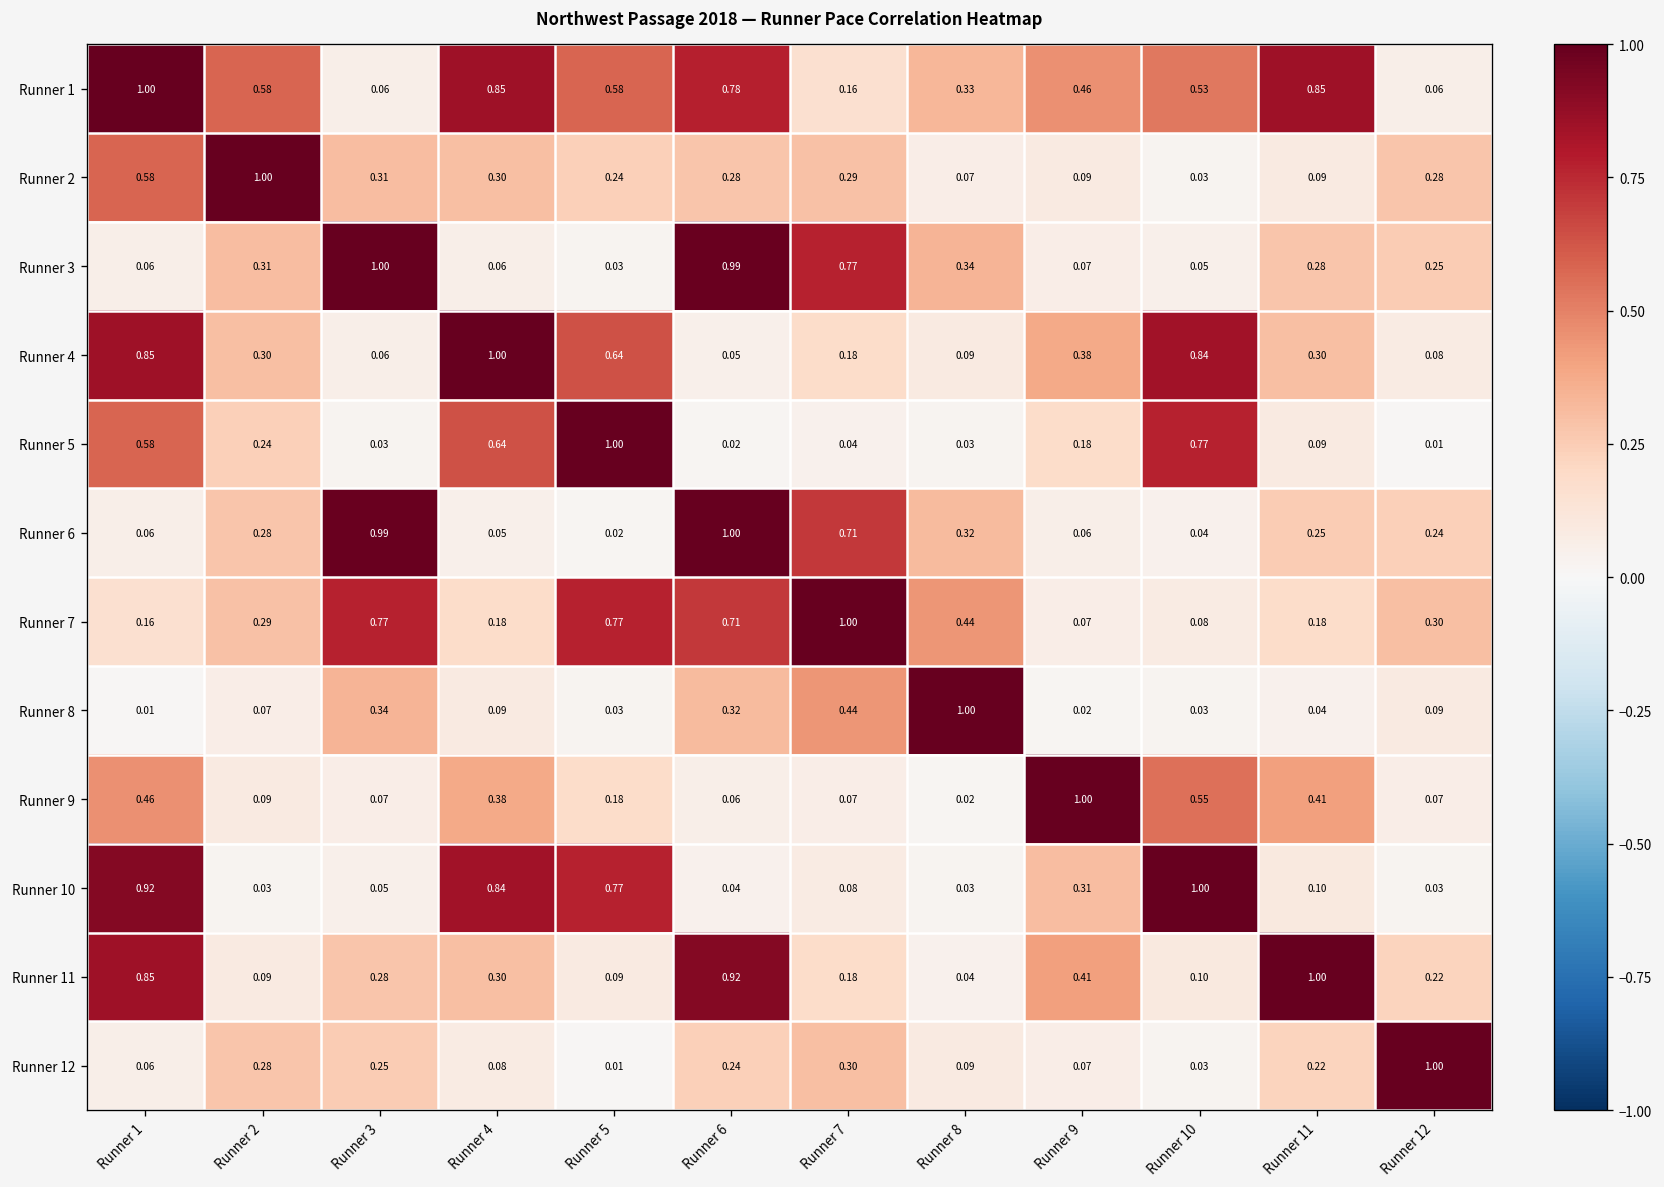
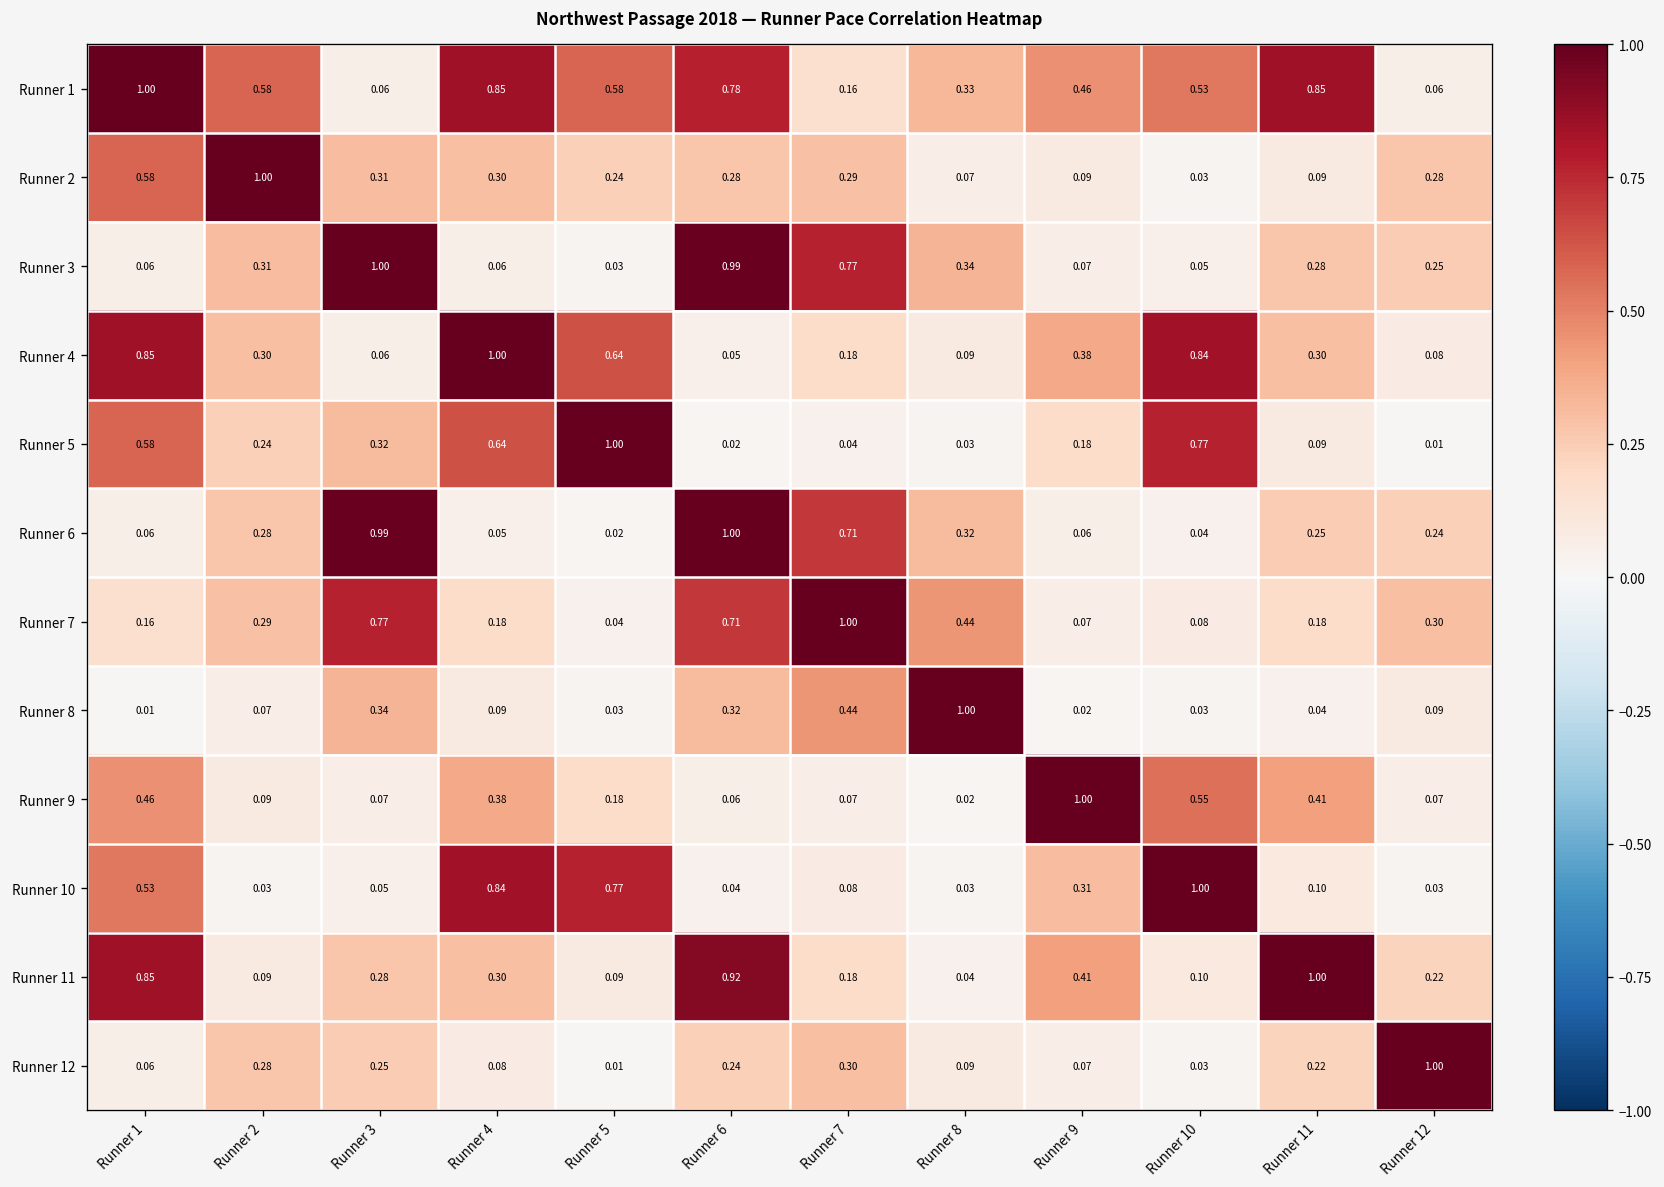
  {
    "Runner 1": {
      "Runner 1": 1.00,
      "Runner 2": 0.58,
      "Runner 3": 0.06,
      "Runner 4": 0.85,
      "Runner 5": 0.58,
      "Runner 6": 0.78,
      "Runner 7": 0.16,
      "Runner 8": 0.33,
      "Runner 9": 0.46,
      "Runner 10": 0.53,
      "Runner 11": 0.85,
      "Runner 12": 0.06
    },
    "Runner 2": {
      "Runner 1": 0.58,
      "Runner 2": 1.00,
      "Runner 3": 0.31,
      "Runner 4": 0.30,
      "Runner 5": 0.24,
      "Runner 6": 0.28,
      "Runner 7": 0.29,
      "Runner 8": 0.07,
      "Runner 9": 0.09,
      "Runner 10": 0.03,
      "Runner 11": 0.09,
      "Runner 12": 0.28
    },
    "Runner 3": {
      "Runner 1": 0.06,
      "Runner 2": 0.31,
      "Runner 3": 1.00,
      "Runner 4": 0.06,
      "Runner 5": 0.03,
      "Runner 6": 0.99,
      "Runner 7": 0.77,
      "Runner 8": 0.34,
      "Runner 9": 0.07,
      "Runner 10": 0.05,
      "Runner 11": 0.28,
      "Runner 12": 0.25
    },
    "Runner 4": {
      "Runner 1": 0.85,
      "Runner 2": 0.30,
      "Runner 3": 0.06,
      "Runner 4": 1.00,
      "Runner 5": 0.64,
      "Runner 6": 0.05,
      "Runner 7": 0.18,
      "Runner 8": 0.09,
      "Runner 9": 0.38,
      "Runner 10": 0.84,
      "Runner 11": 0.30,
      "Runner 12": 0.08
    },
    "Runner 5": {
      "Runner 1": 0.58,
      "Runner 2": 0.24,
-     "Runner 3": 0.03,
+     "Runner 3": 0.32,
      "Runner 4": 0.64,
      "Runner 5": 1.00,
      "Runner 6": 0.02,
      "Runner 7": 0.04,
      "Runner 8": 0.03,
      "Runner 9": 0.18,
      "Runner 10": 0.77,
      "Runner 11": 0.09,
      "Runner 12": 0.01
    },
    "Runner 6": {
      "Runner 1": 0.06,
      "Runner 2": 0.28,
      "Runner 3": 0.99,
      "Runner 4": 0.05,
      "Runner 5": 0.02,
      "Runner 6": 1.00,
      "Runner 7": 0.71,
      "Runner 8": 0.32,
      "Runner 9": 0.06,
      "Runner 10": 0.04,
      "Runner 11": 0.25,
      "Runner 12": 0.24
    },
    "Runner 7": {
      "Runner 1": 0.16,
      "Runner 2": 0.29,
      "Runner 3": 0.77,
      "Runner 4": 0.18,
-     "Runner 5": 0.77,
+     "Runner 5": 0.04,
      "Runner 6": 0.71,
      "Runner 7": 1.00,
      "Runner 8": 0.44,
      "Runner 9": 0.07,
      "Runner 10": 0.08,
      "Runner 11": 0.18,
      "Runner 12": 0.30
    },
    "Runner 8": {
      "Runner 1": 0.01,
      "Runner 2": 0.07,
      "Runner 3": 0.34,
      "Runner 4": 0.09,
      "Runner 5": 0.03,
      "Runner 6": 0.32,
      "Runner 7": 0.44,
      "Runner 8": 1.00,
      "Runner 9": 0.02,
      "Runner 10": 0.03,
      "Runner 11": 0.04,
      "Runner 12": 0.09
    },
    "Runner 9": {
      "Runner 1": 0.46,
      "Runner 2": 0.09,
      "Runner 3": 0.07,
      "Runner 4": 0.38,
      "Runner 5": 0.18,
      "Runner 6": 0.06,
      "Runner 7": 0.07,
      "Runner 8": 0.02,
      "Runner 9": 1.00,
      "Runner 10": 0.55,
      "Runner 11": 0.41,
      "Runner 12": 0.07
    },
    "Runner 10": {
-     "Runner 1": 0.92,
+     "Runner 1": 0.53,
      "Runner 2": 0.03,
      "Runner 3": 0.05,
      "Runner 4": 0.84,
      "Runner 5": 0.77,
      "Runner 6": 0.04,
      "Runner 7": 0.08,
      "Runner 8": 0.03,
      "Runner 9": 0.31,
      "Runner 10": 1.00,
      "Runner 11": 0.10,
      "Runner 12": 0.03
    },
    "Runner 11": {
      "Runner 1": 0.85,
      "Runner 2": 0.09,
      "Runner 3": 0.28,
      "Runner 4": 0.30,
      "Runner 5": 0.09,
      "Runner 6": 0.92,
      "Runner 7": 0.18,
      "Runner 8": 0.04,
      "Runner 9": 0.41,
      "Runner 10": 0.10,
      "Runner 11": 1.00,
      "Runner 12": 0.22
    },
    "Runner 12": {
      "Runner 1": 0.06,
      "Runner 2": 0.28,
      "Runner 3": 0.25,
      "Runner 4": 0.08,
      "Runner 5": 0.01,
      "Runner 6": 0.24,
      "Runner 7": 0.30,
      "Runner 8": 0.09,
      "Runner 9": 0.07,
      "Runner 10": 0.03,
      "Runner 11": 0.22,
      "Runner 12": 1.00
    }
  }
